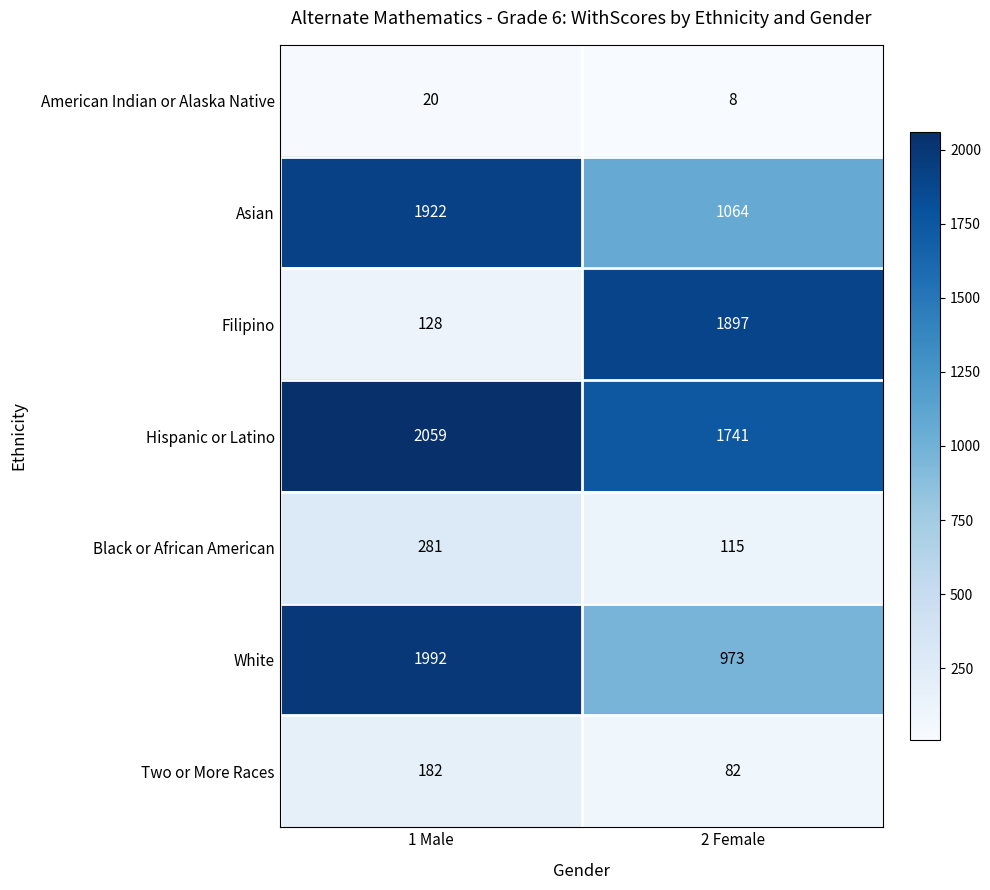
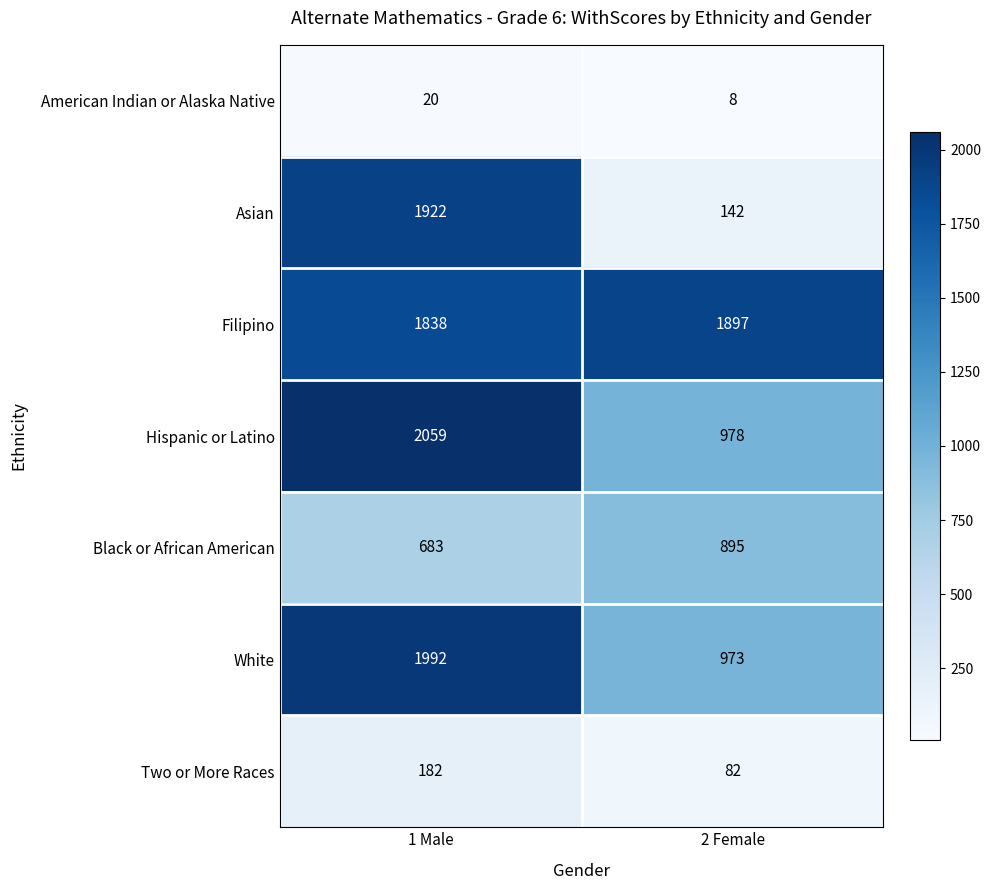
  {
    "American Indian or Alaska Native": {
      "1 Male": 20,
      "2 Female": 8
    },
    "Asian": {
      "1 Male": 1922,
-     "2 Female": 1064
+     "2 Female": 142
    },
    "Filipino": {
-     "1 Male": 128,
+     "1 Male": 1838,
      "2 Female": 1897
    },
    "Hispanic or Latino": {
      "1 Male": 2059,
-     "2 Female": 1741
+     "2 Female": 978
    },
    "Black or African American": {
-     "1 Male": 281,
-     "2 Female": 115
+     "1 Male": 683,
+     "2 Female": 895
    },
    "White": {
      "1 Male": 1992,
      "2 Female": 973
    },
    "Two or More Races": {
      "1 Male": 182,
      "2 Female": 82
    }
  }
